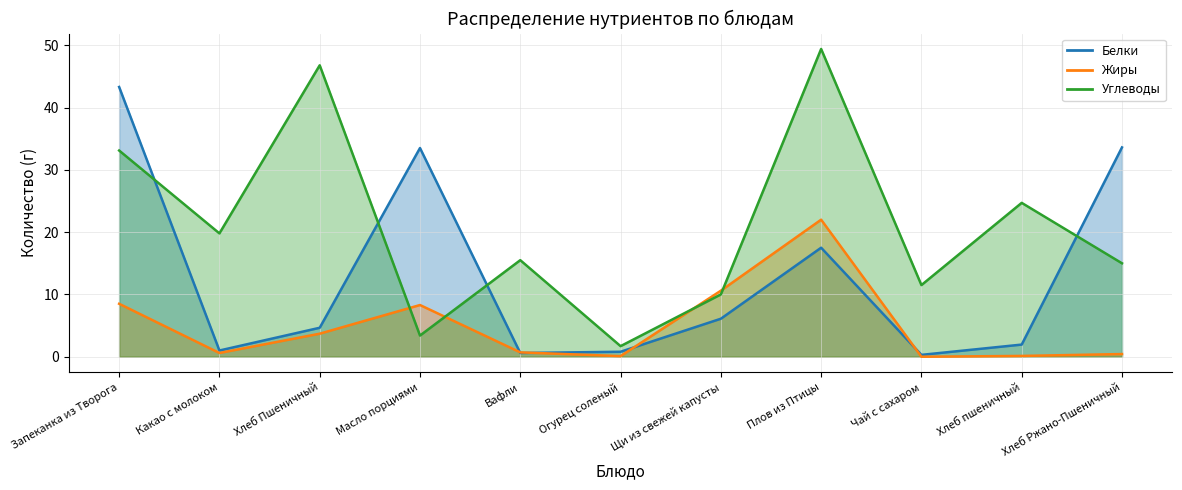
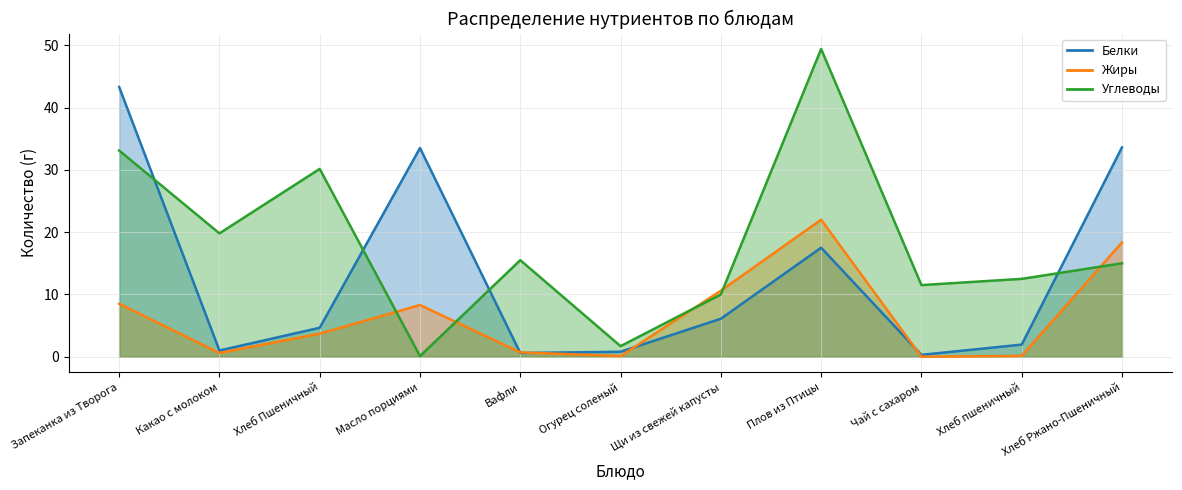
  {
    "Белки": {
      "Запеканка из Творога": 43,
      "Хлеб Пшеничный": 5,
      "Масло порциями": 34,
      "Огурец соленый": 1,
      "Щи из свежей капусты": 6,
      "Плов из Птицы": 18,
      "Хлеб пшеничный": 2,
      "Хлеб Ржано-Пшеничный": 34
    },
    "Жиры": {
      "Запеканка из Творога": 9,
      "Хлеб Пшеничный": 4,
      "Масло порциями": 8,
      "Огурец соленый": 0,
      "Щи из свежей капусты": 11,
      "Плов из Птицы": 22,
      "Хлеб пшеничный": 0,
-     "Хлеб Ржано-Пшеничный": 0
+     "Хлеб Ржано-Пшеничный": 18
    },
    "Углеводы": {
      "Запеканка из Творога": 33,
      "Какао с молоком": 20,
-     "Хлеб Пшеничный": 47,
-     "Масло порциями": 3,
+     "Хлеб Пшеничный": 30,
+     "Масло порциями": 0,
      "Вафли": 16,
      "Огурец соленый": 2,
      "Щи из свежей капусты": 10,
      "Плов из Птицы": 49,
      "Чай с сахаром": 12,
-     "Хлеб пшеничный": 25,
+     "Хлеб пшеничный": 13,
      "Хлеб Ржано-Пшеничный": 15
    }
  }
